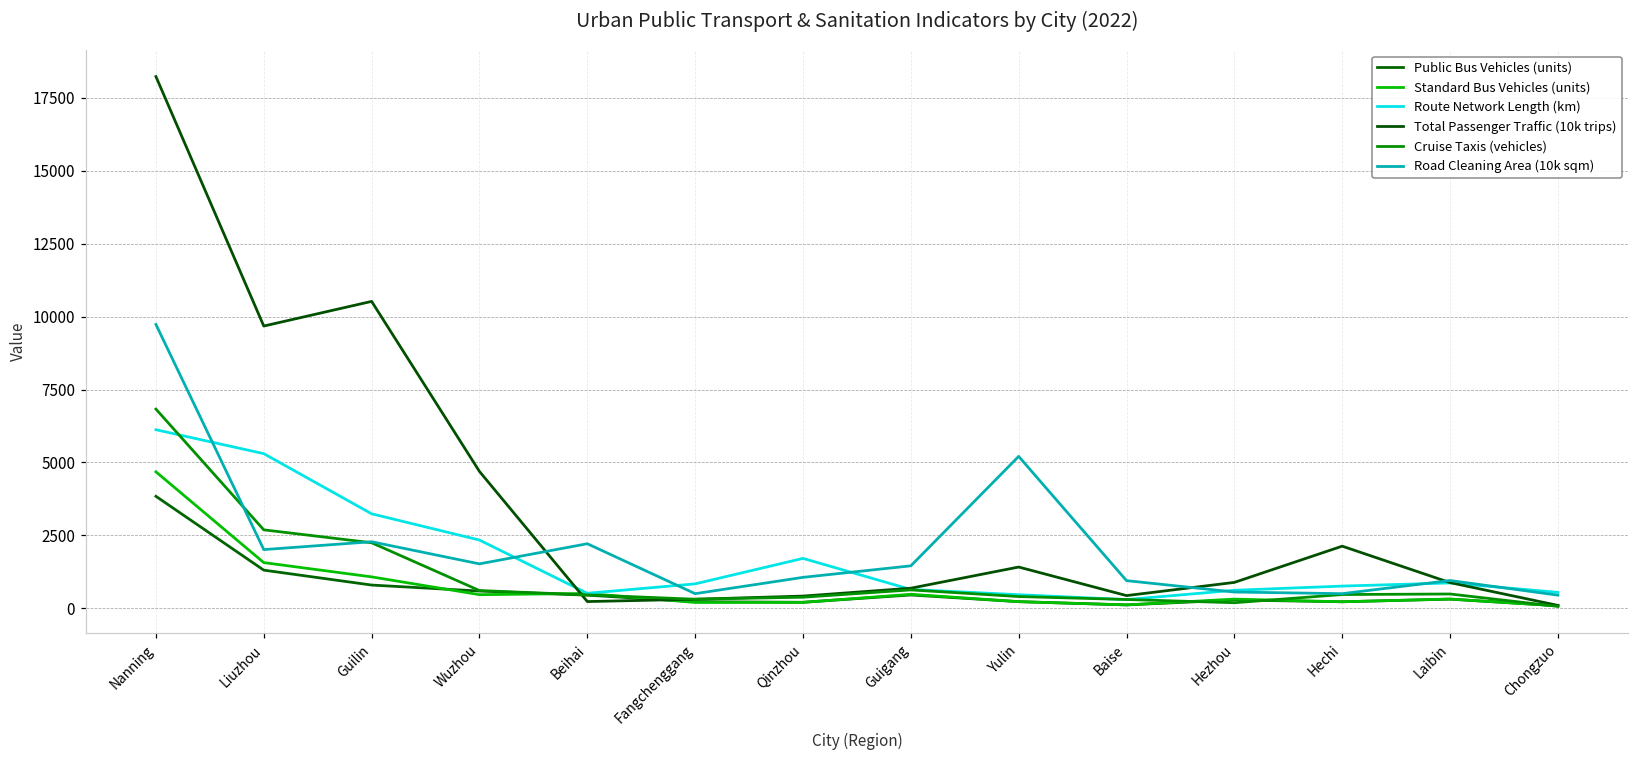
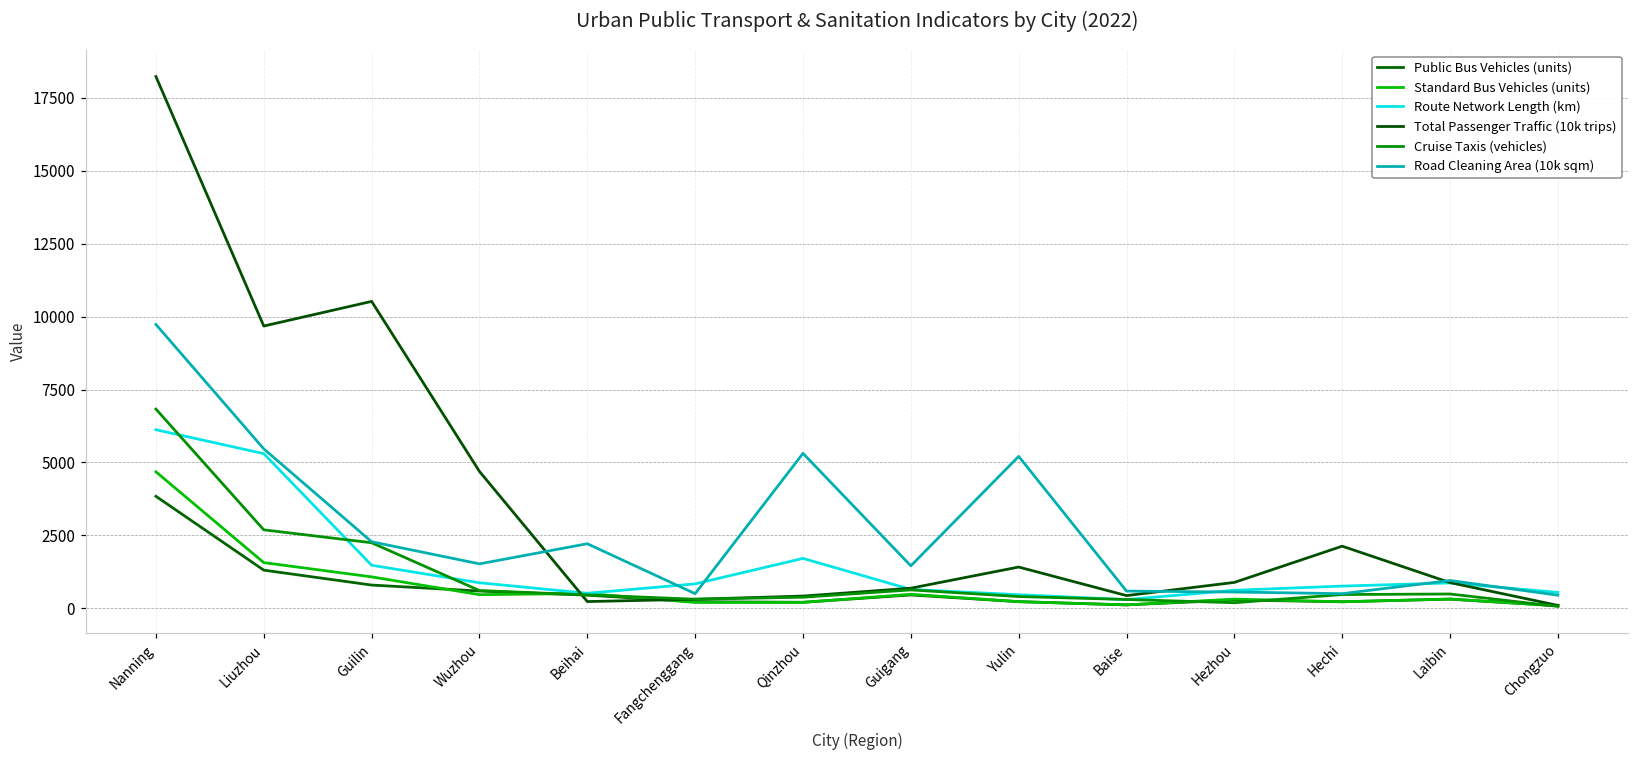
  {
    "Route Network Length (km)": {
      "Nanning": 6100,
      "Liuzhou": 5300,
-     "Guilin": 3200,
-     "Wuzhou": 2300,
+     "Guilin": 1500,
+     "Wuzhou": 900,
      "Fangchenggang": 800,
      "Qinzhou": 1700,
      "Hechi": 800,
      "Chongzuo": 500
    },
    "Road Cleaning Area (10k sqm)": {
      "Nanning": 9700,
-     "Liuzhou": 2000,
+     "Liuzhou": 5500,
      "Wuzhou": 1500,
      "Beihai": 2200,
      "Fangchenggang": 500,
-     "Qinzhou": 1100,
+     "Qinzhou": 5300,
      "Guigang": 1500,
      "Yulin": 5200,
-     "Baise": 1000,
+     "Baise": 600,
      "Chongzuo": 500
    }
  }
